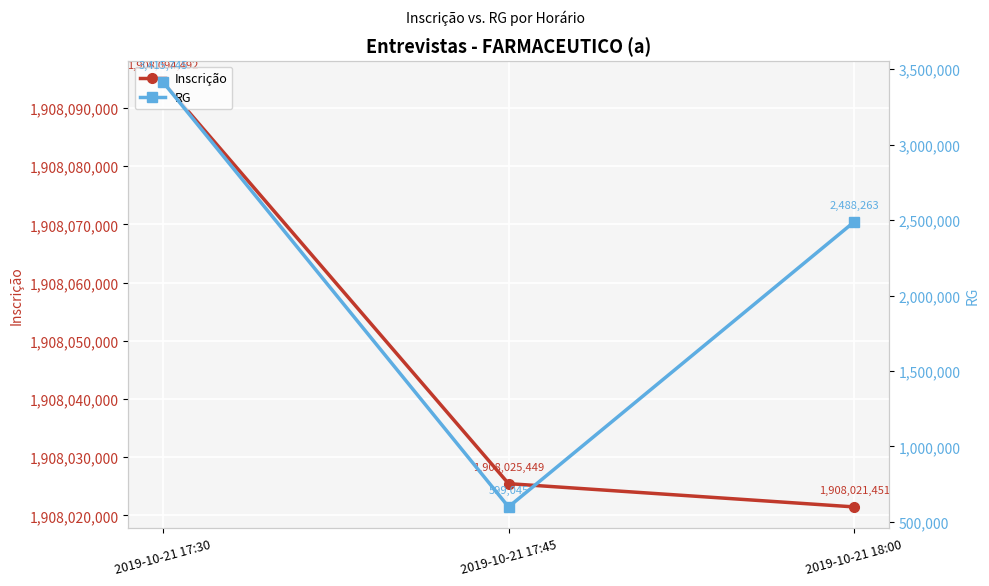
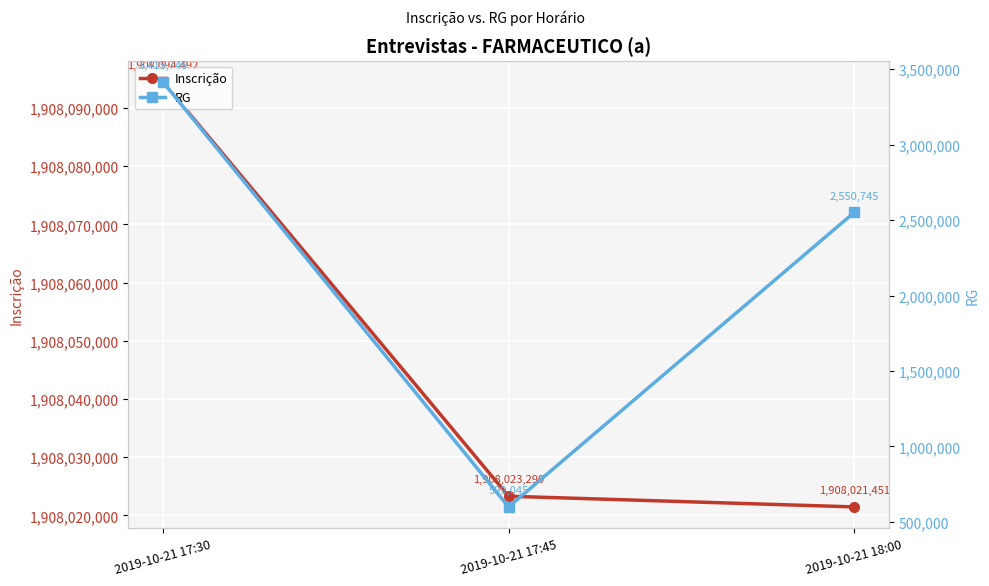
  {
    "Inscrição": {
-     "2019-10-21 17:45": "1,908,025,449",
+     "2019-10-21 17:45": "1,908,023,290",
      "2019-10-21 18:00": "1,908,021,451"
    },
    "RG": {
-     "2019-10-21 18:00": "2,488,263"
+     "2019-10-21 18:00": "2,550,745"
    }
  }
